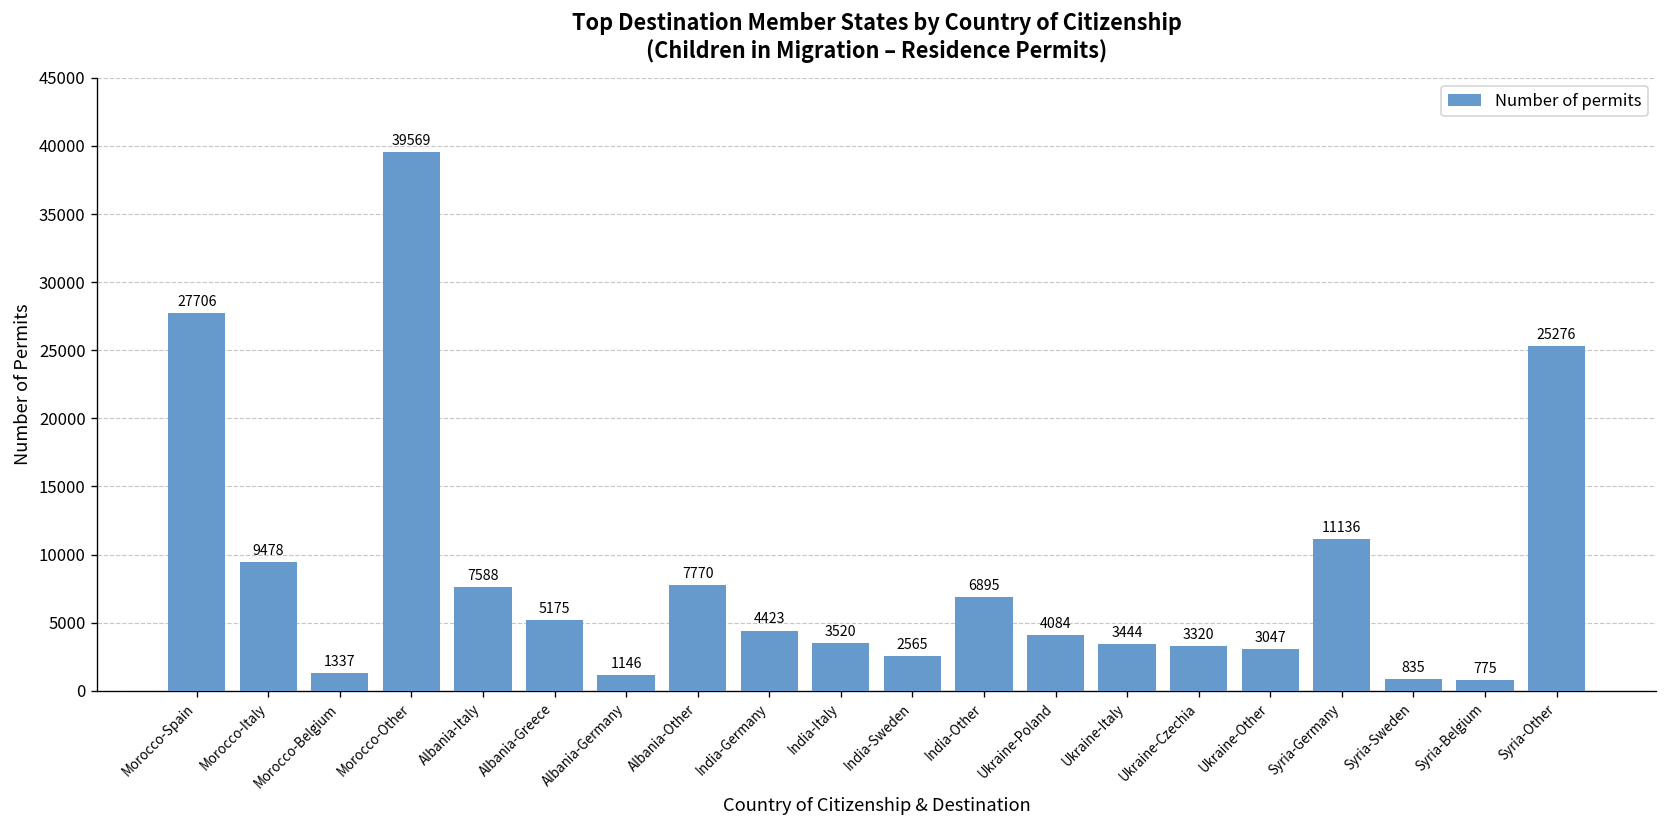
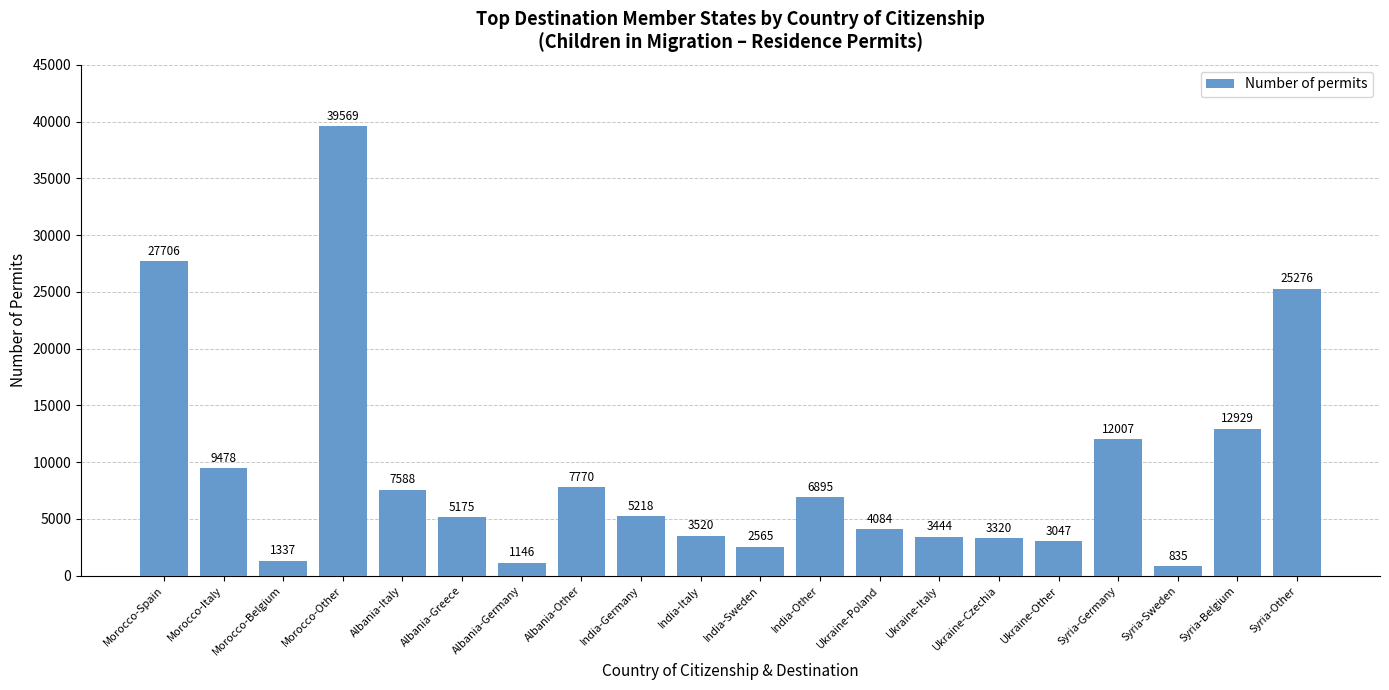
  {
    "Morocco-Spain": 27706,
    "Morocco-Italy": 9478,
    "Morocco-Belgium": 1337,
    "Morocco-Other": 39569,
    "Albania-Italy": 7588,
    "Albania-Greece": 5175,
    "Albania-Germany": 1146,
    "Albania-Other": 7770,
-   "India-Germany": 4423,
+   "India-Germany": 5218,
    "India-Italy": 3520,
    "India-Sweden": 2565,
    "India-Other": 6895,
    "Ukraine-Poland": 4084,
    "Ukraine-Italy": 3444,
    "Ukraine-Czechia": 3320,
    "Ukraine-Other": 3047,
-   "Syria-Germany": 11136,
+   "Syria-Germany": 12007,
    "Syria-Sweden": 835,
-   "Syria-Belgium": 775,
+   "Syria-Belgium": 12929,
    "Syria-Other": 25276
  }
